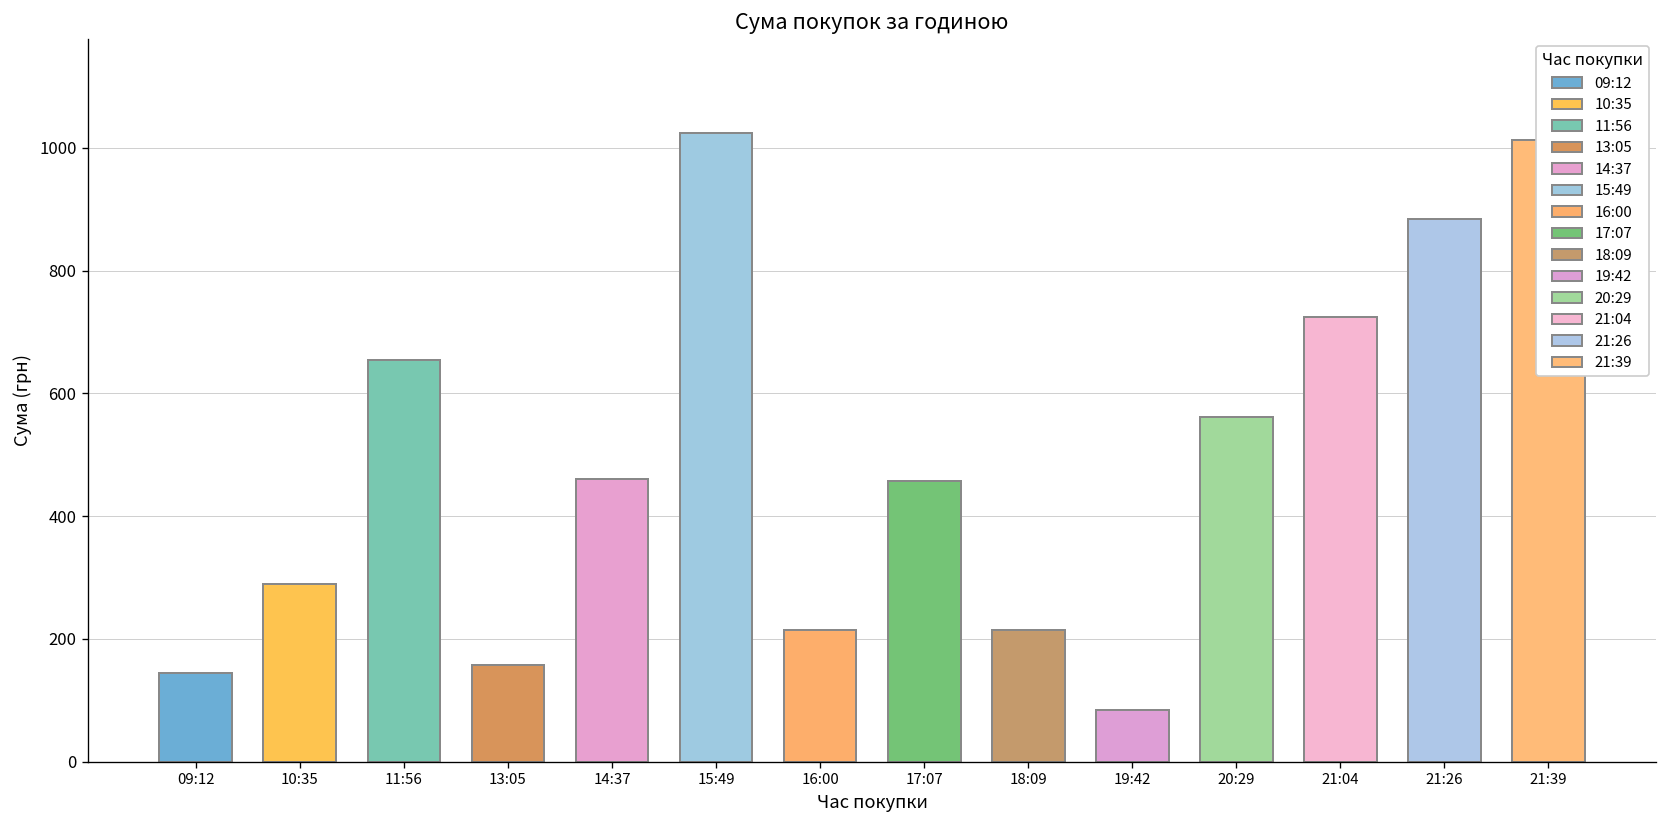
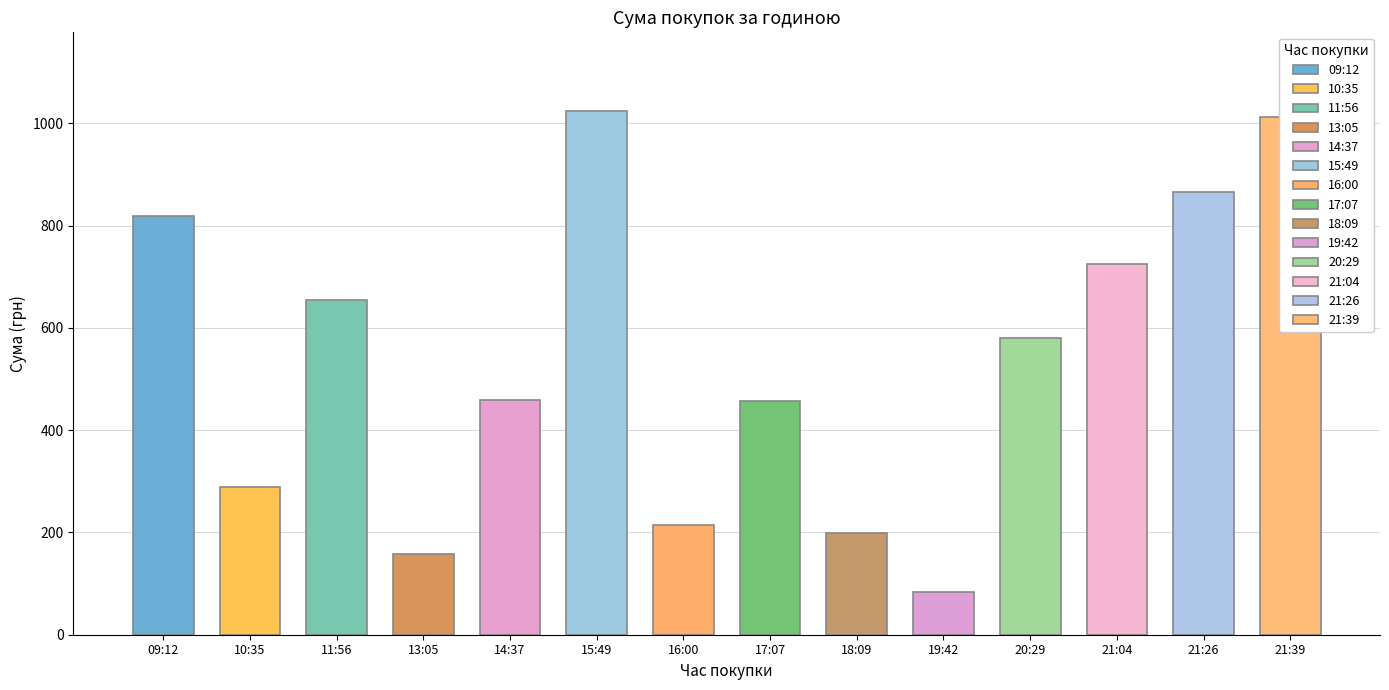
  {
-   "09:12": 150,
+   "09:12": 820,
    "10:35": 290,
    "11:56": 660,
    "13:05": 160,
    "14:37": 460,
    "15:49": 1020,
    "16:00": 210,
    "17:07": 460,
-   "18:09": 210,
+   "18:09": 200,
    "19:42": 80,
-   "20:29": 560,
+   "20:29": 580,
    "21:04": 720,
-   "21:26": 880
+   "21:26": 870
  }
